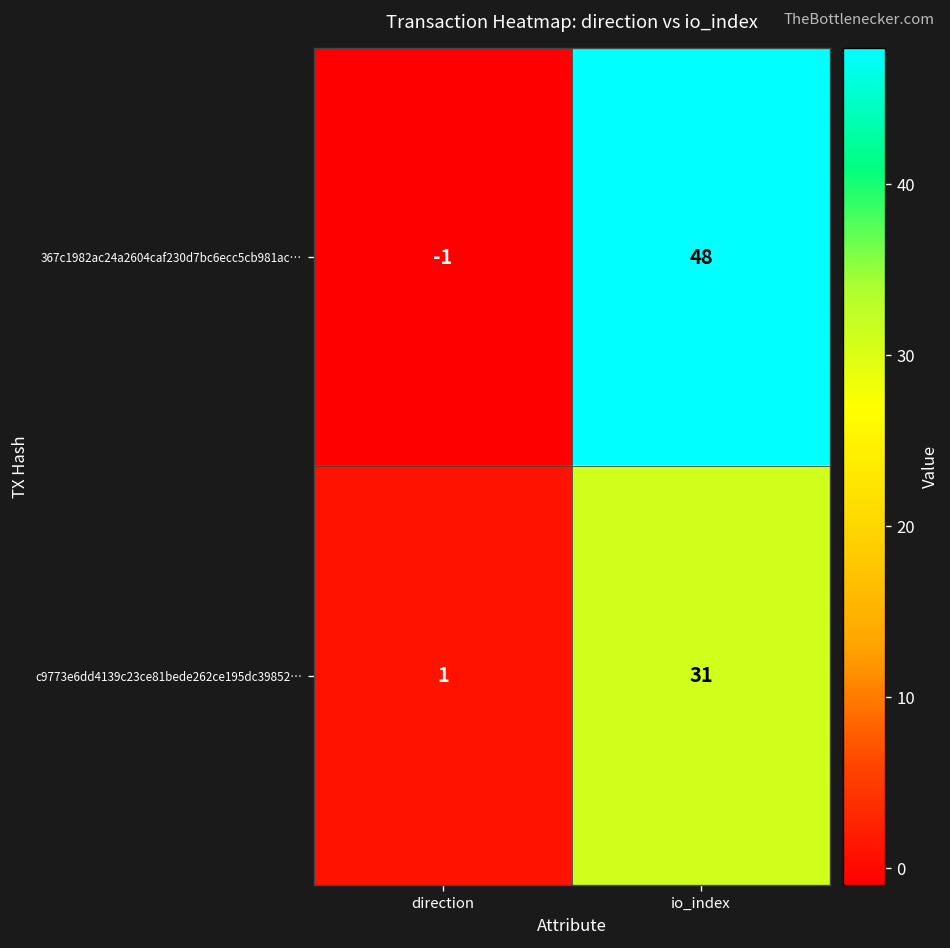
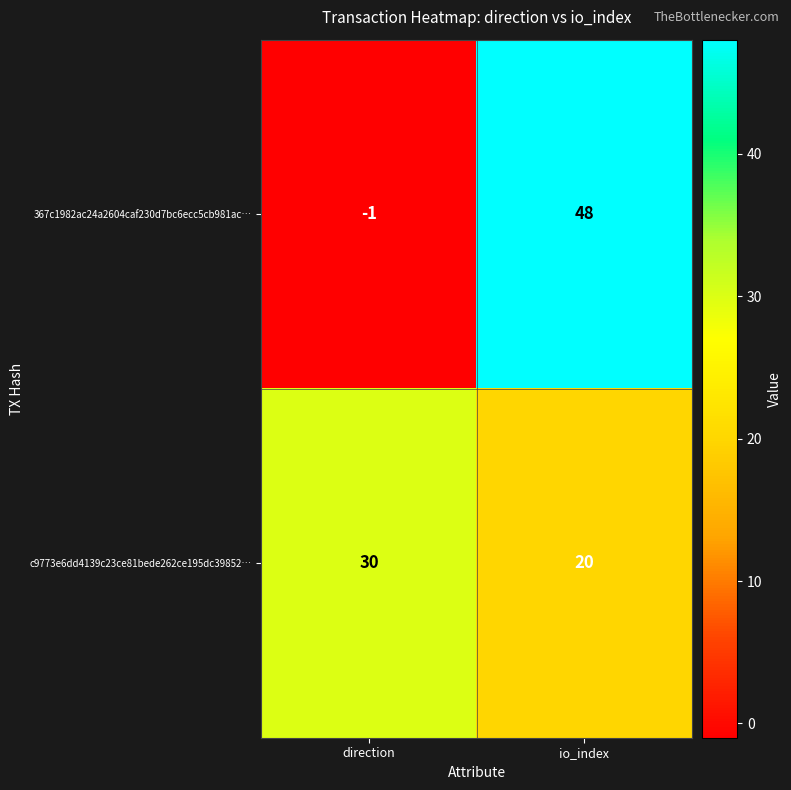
  {
    "367c1982ac24a2604caf230d7bc6ecc5cb981ac…": {
      "direction": -1,
      "io_index": 48
    },
    "c9773e6dd4139c23ce81bede262ce195dc39852…": {
-     "direction": 1,
-     "io_index": 31
+     "direction": 30,
+     "io_index": 20
    }
  }
